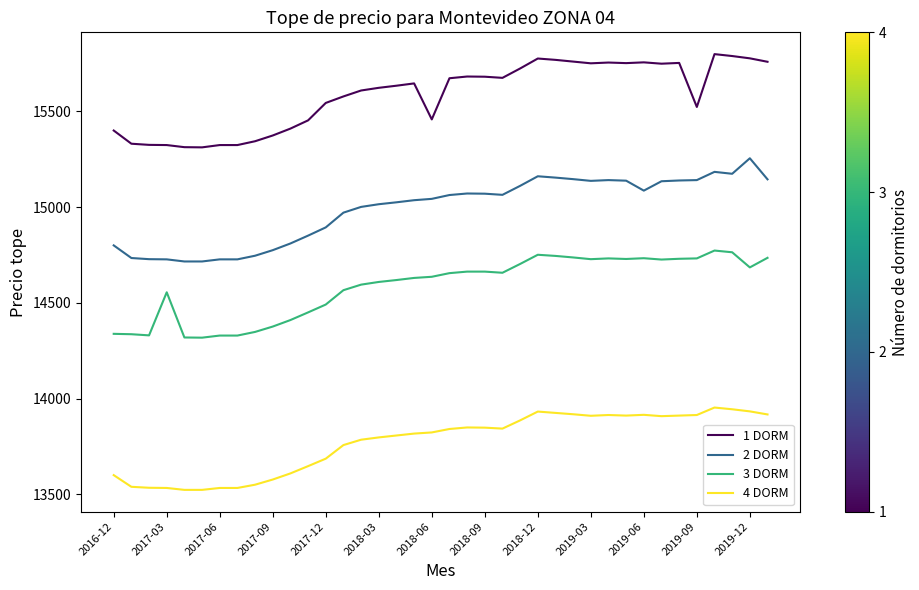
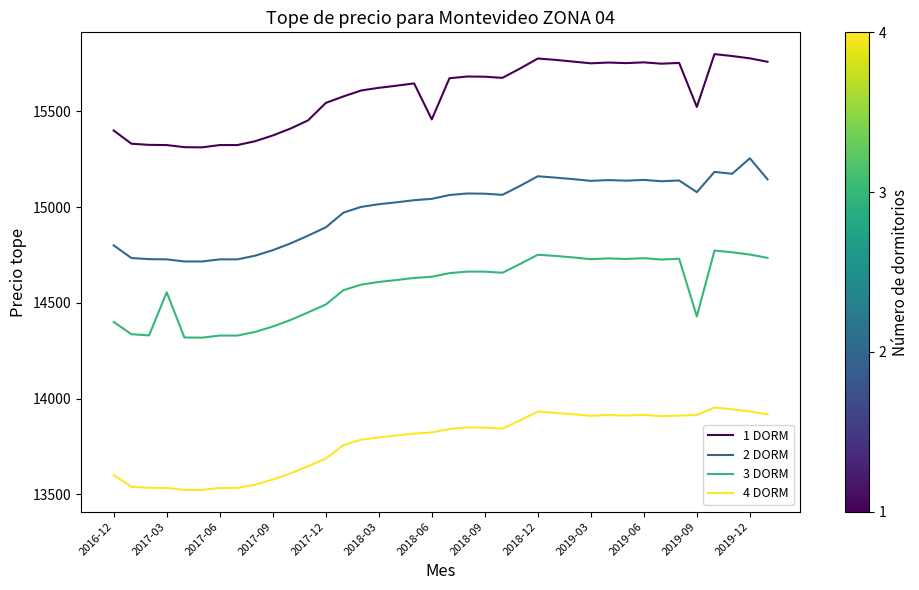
  {
    "1 DORM": {
      "2016-12": 15400,
      "2017-03": 15320,
      "2017-06": 15320,
      "2017-09": 15370,
      "2017-12": 15540,
      "2018-03": 15620,
      "2018-06": 15460,
      "2018-09": 15680,
      "2018-12": 15780,
      "2019-03": 15750,
      "2019-06": 15760,
      "2019-09": 15520,
      "2019-12": 15780
    },
    "2 DORM": {
      "2016-12": 14800,
      "2017-03": 14730,
      "2017-06": 14730,
      "2017-09": 14780,
      "2017-12": 14890,
      "2018-03": 15020,
      "2018-06": 15040,
      "2018-09": 15070,
      "2018-12": 15160,
      "2019-03": 15140,
-     "2019-06": 15090,
-     "2019-09": 15140,
+     "2019-06": 15140,
+     "2019-09": 15080,
      "2019-12": 15260
    },
    "3 DORM": {
-     "2016-12": 14340,
+     "2016-12": 14400,
      "2017-03": 14560,
      "2017-06": 14330,
      "2017-09": 14380,
      "2017-12": 14490,
      "2018-03": 14610,
      "2018-06": 14640,
      "2018-09": 14660,
      "2018-12": 14750,
      "2019-03": 14730,
      "2019-06": 14730,
-     "2019-09": 14730,
-     "2019-12": 14690
+     "2019-09": 14430,
+     "2019-12": 14750
    },
    "4 DORM": {
      "2016-12": 13600,
      "2017-03": 13530,
      "2017-06": 13530,
      "2017-09": 13580,
      "2017-12": 13690,
      "2018-03": 13800,
      "2018-06": 13820,
      "2018-09": 13850,
      "2018-12": 13930,
      "2019-03": 13910,
      "2019-06": 13920,
      "2019-09": 13910,
      "2019-12": 13930
    }
  }
